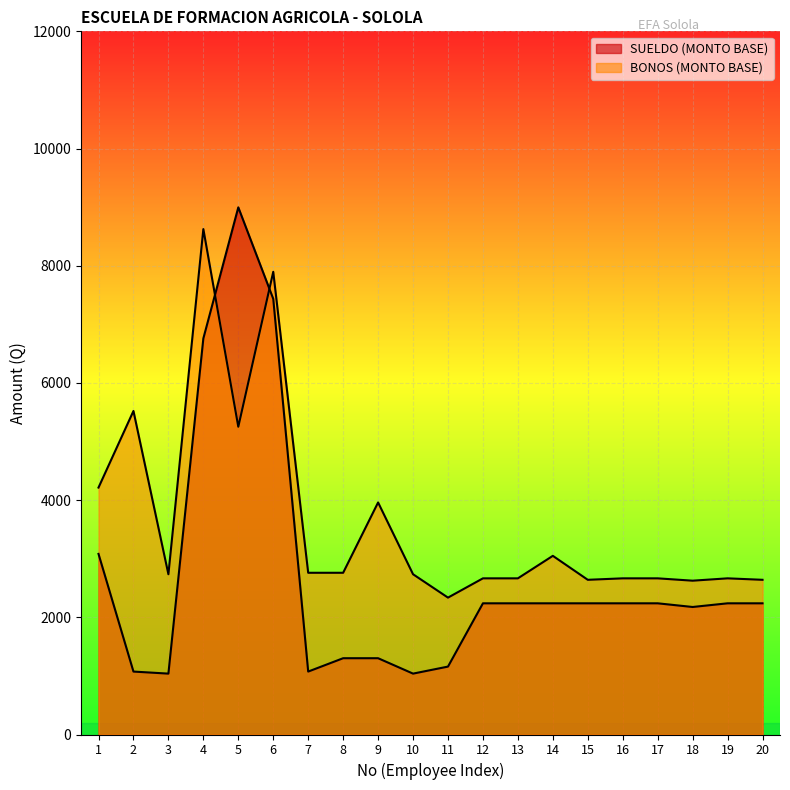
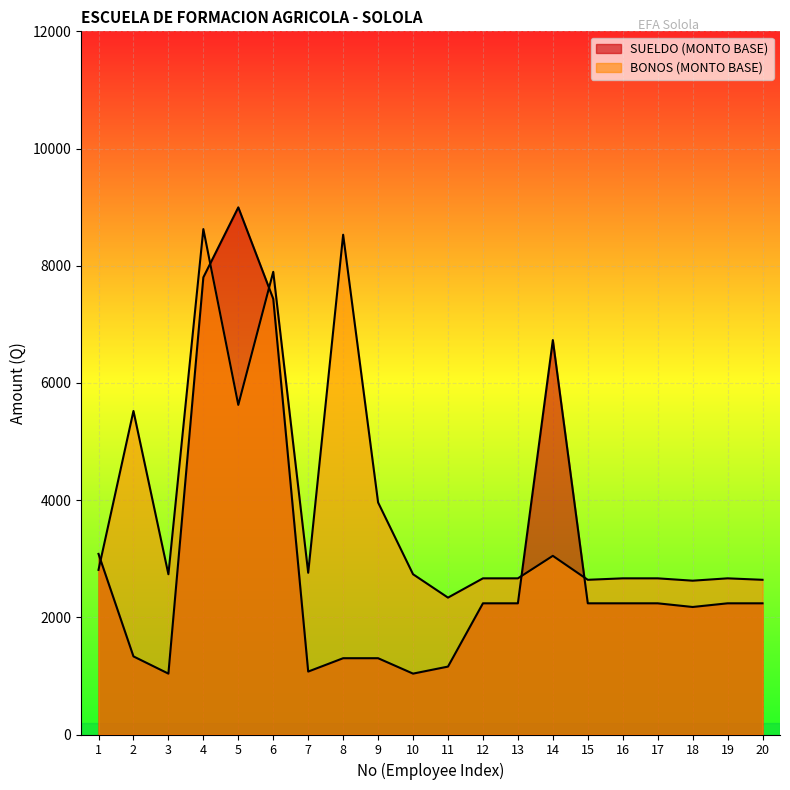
  {
    "SUELDO (MONTO BASE)": {
      "1": 3100,
-     "2": 1100,
+     "2": 1300,
      "3": 1000,
-     "4": 6800,
+     "4": 7800,
      "5": 9000,
      "6": 7400,
      "7": 1100,
      "8": 1300,
      "9": 1300,
      "10": 1000,
      "11": 1200,
      "12": 2200,
      "13": 2200,
-     "14": 2200,
+     "14": 6700,
      "15": 2200,
      "16": 2200,
      "17": 2200,
      "18": 2200,
      "19": 2200,
      "20": 2200
    },
    "BONOS (MONTO BASE)": {
-     "1": 4200,
+     "1": 2800,
      "2": 5500,
      "3": 2700,
      "4": 8600,
-     "5": 5300,
+     "5": 5600,
      "6": 7900,
      "7": 2800,
-     "8": 2800,
+     "8": 8500,
      "9": 4000,
      "10": 2700,
      "11": 2300,
      "12": 2700,
      "13": 2700,
      "14": 3000,
      "15": 2600,
      "16": 2700,
      "17": 2700,
      "18": 2600,
      "19": 2700,
      "20": 2600
    }
  }
